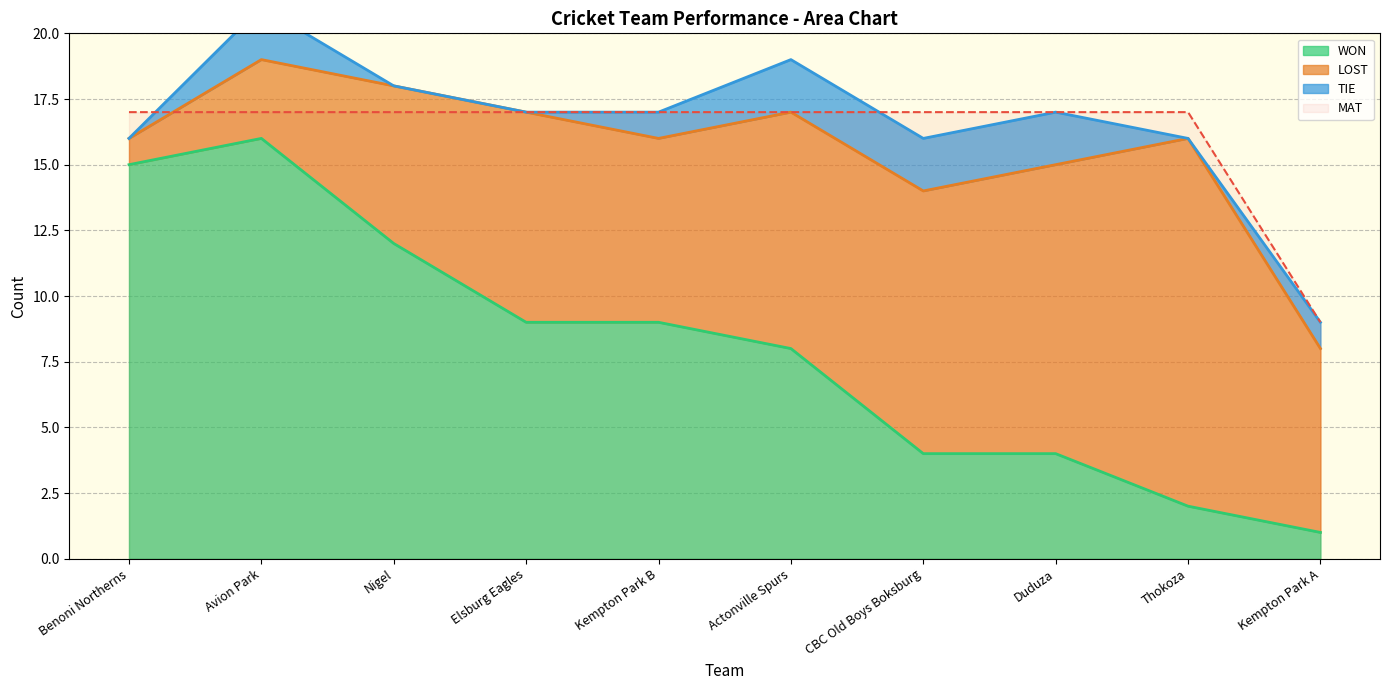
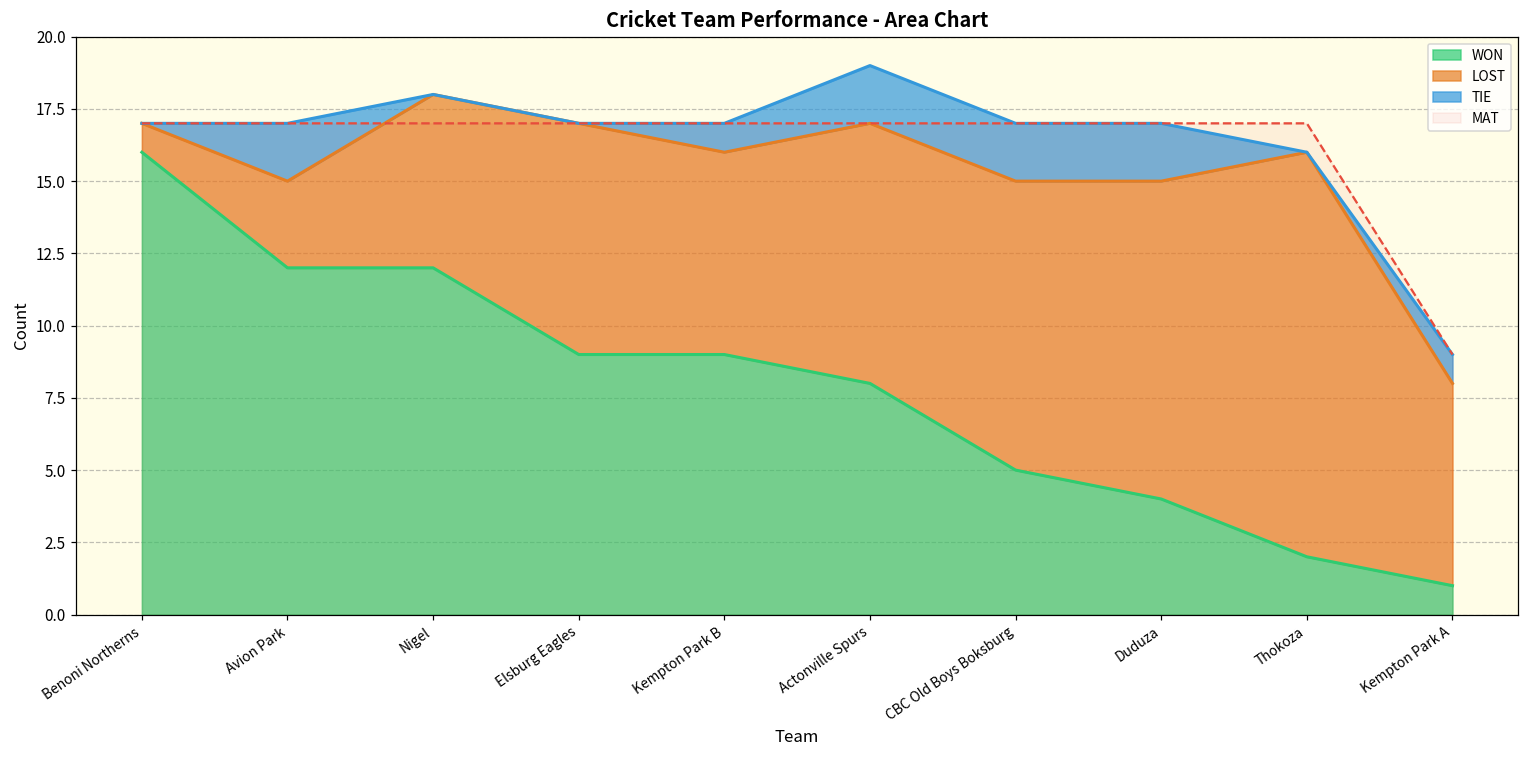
  {
    "WON": {
-     "Benoni Northerns": 15,
-     "Avion Park": 16,
+     "Benoni Northerns": 16,
+     "Avion Park": 12,
      "Nigel": 12,
      "Elsburg Eagles": 9,
      "Kempton Park B": 9,
      "Actonville Spurs": 8,
-     "CBC Old Boys Boksburg": 4,
+     "CBC Old Boys Boksburg": 5,
      "Duduza": 4,
      "Thokoza": 2,
      "Kempton Park A": 1
    },
    "TIE": {
      "Actonville Spurs": 2
    }
  }
